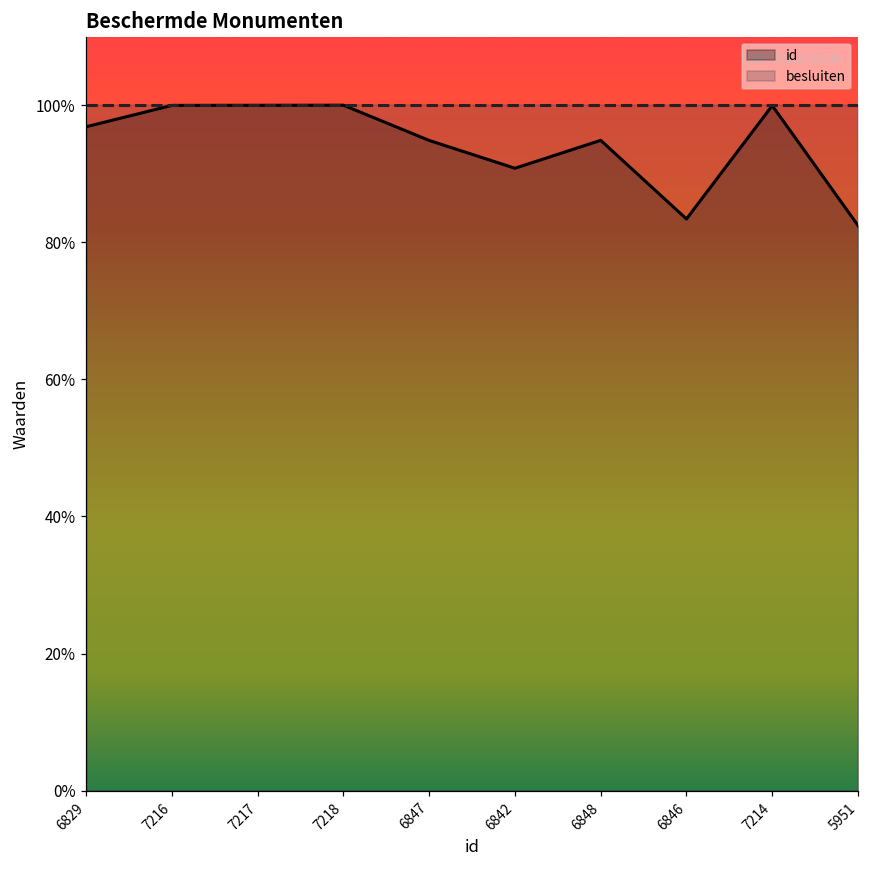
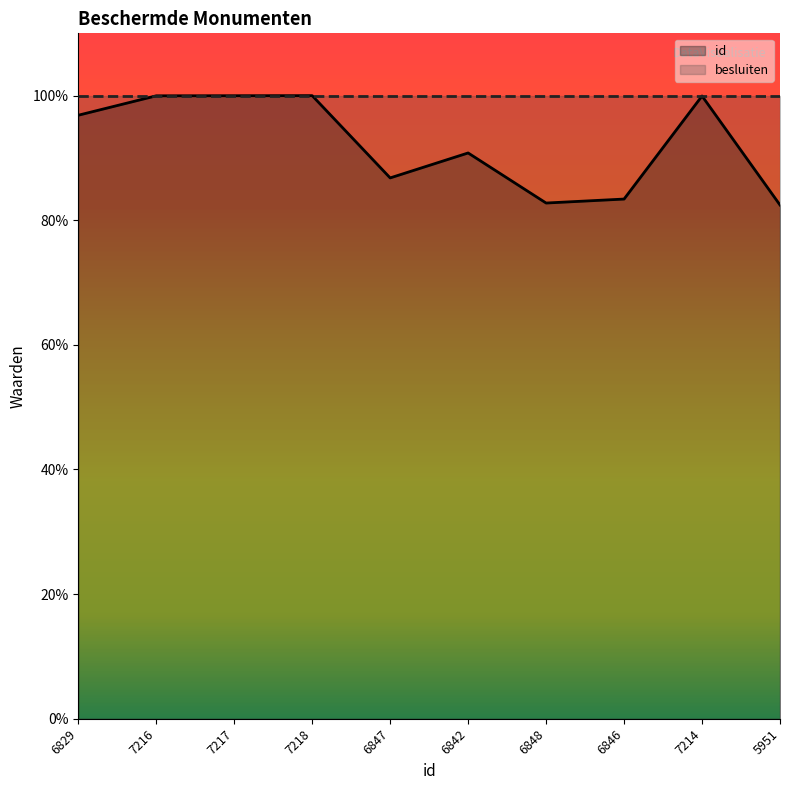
  {
    "id": {
      "6829": "97%",
-     "6847": "95%",
+     "6847": "87%",
      "6842": "91%",
-     "6848": "95%",
+     "6848": "83%",
      "6846": "83%",
      "5951": "82%"
    },
    "besluiten": {
      "6829": "100%",
      "6847": "100%",
      "6842": "100%",
      "6848": "100%",
      "6846": "100%",
      "5951": "100%"
    }
  }
